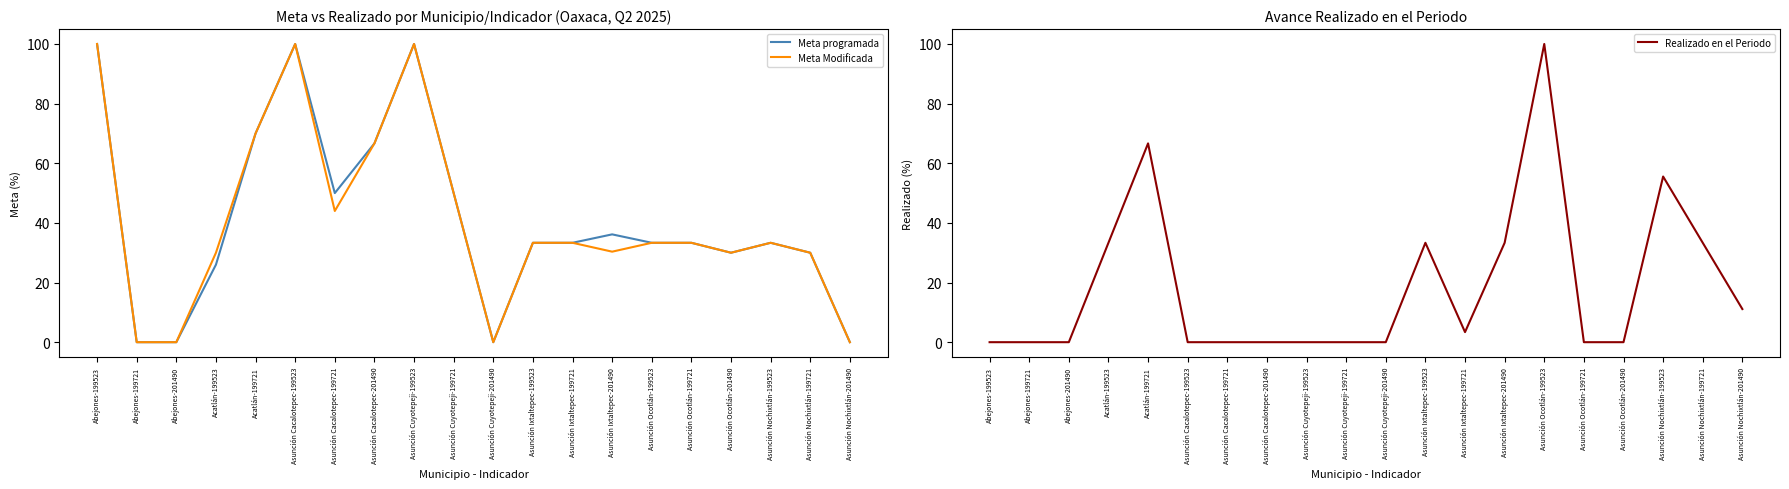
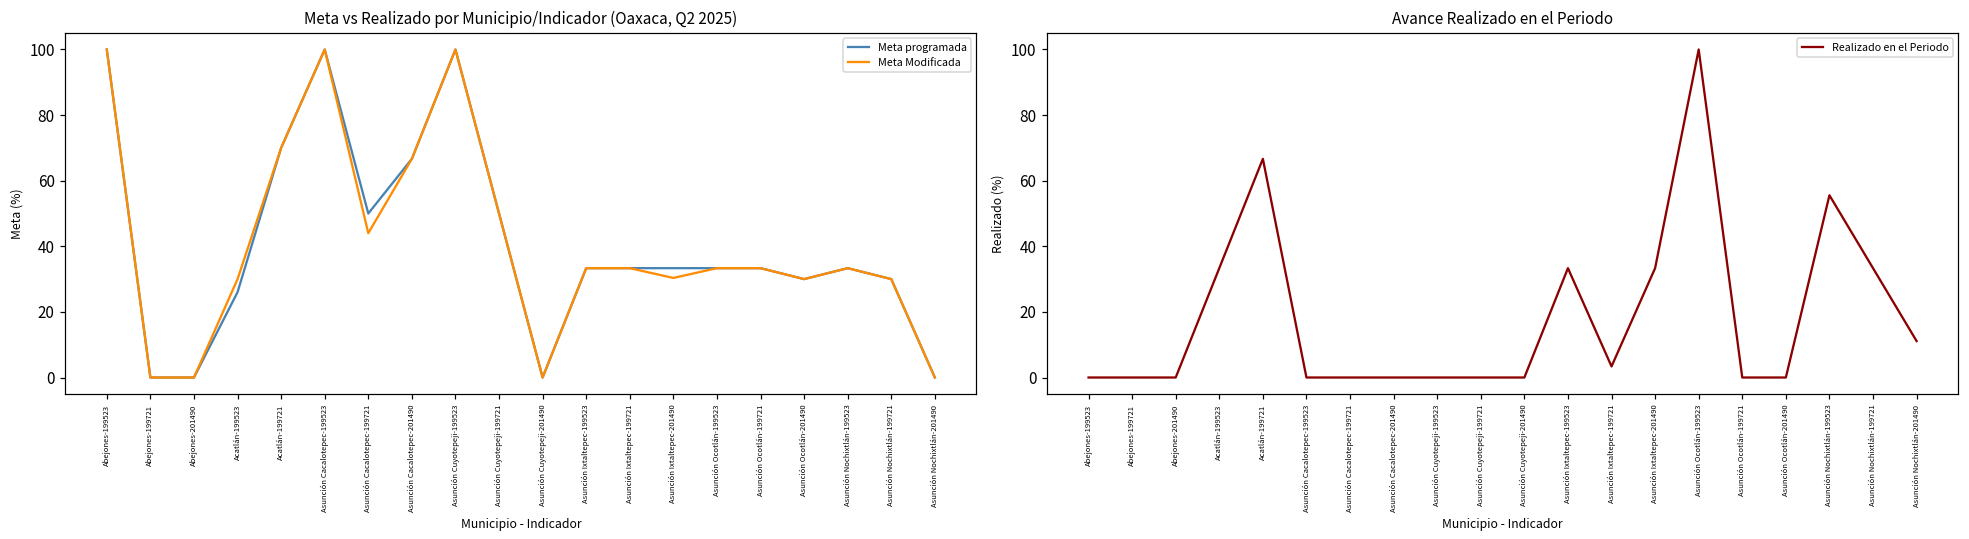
  {
    "Meta vs Realizado por Municipio/Indicador (Oaxaca, Q2 2025)": {
      "Meta programada": {
        "Acatlán-199523": 26,
        "Asunción Cacalotepec-199721": 50,
-       "Asunción Ixtaltepec-201490": 36
+       "Asunción Ixtaltepec-201490": 33
      },
      "Meta Modificada": {
        "Acatlán-199523": 30,
        "Asunción Cacalotepec-199721": 44,
        "Asunción Ixtaltepec-201490": 30
      }
    },
    "Avance Realizado en el Periodo": {
      "Abejones-199523": 0,
      "Abejones-199721": 0,
      "Abejones-201490": 0,
      "Acatlán-199523": 33,
      "Acatlán-199721": 67,
      "Asunción Cacalotepec-199523": 0,
      "Asunción Cacalotepec-199721": 0,
      "Asunción Cacalotepec-201490": 0,
      "Asunción Cuyotepeji-199523": 0,
      "Asunción Cuyotepeji-199721": 0,
      "Asunción Cuyotepeji-201490": 0,
      "Asunción Ixtaltepec-199523": 33,
      "Asunción Ixtaltepec-199721": 3,
      "Asunción Ixtaltepec-201490": 33,
      "Asunción Ocotlán-199523": 100,
      "Asunción Ocotlán-199721": 0,
      "Asunción Ocotlán-201490": 0,
      "Asunción Nochixtlán-199523": 56,
      "Asunción Nochixtlán-199721": 33,
      "Asunción Nochixtlán-201490": 11
    }
  }
